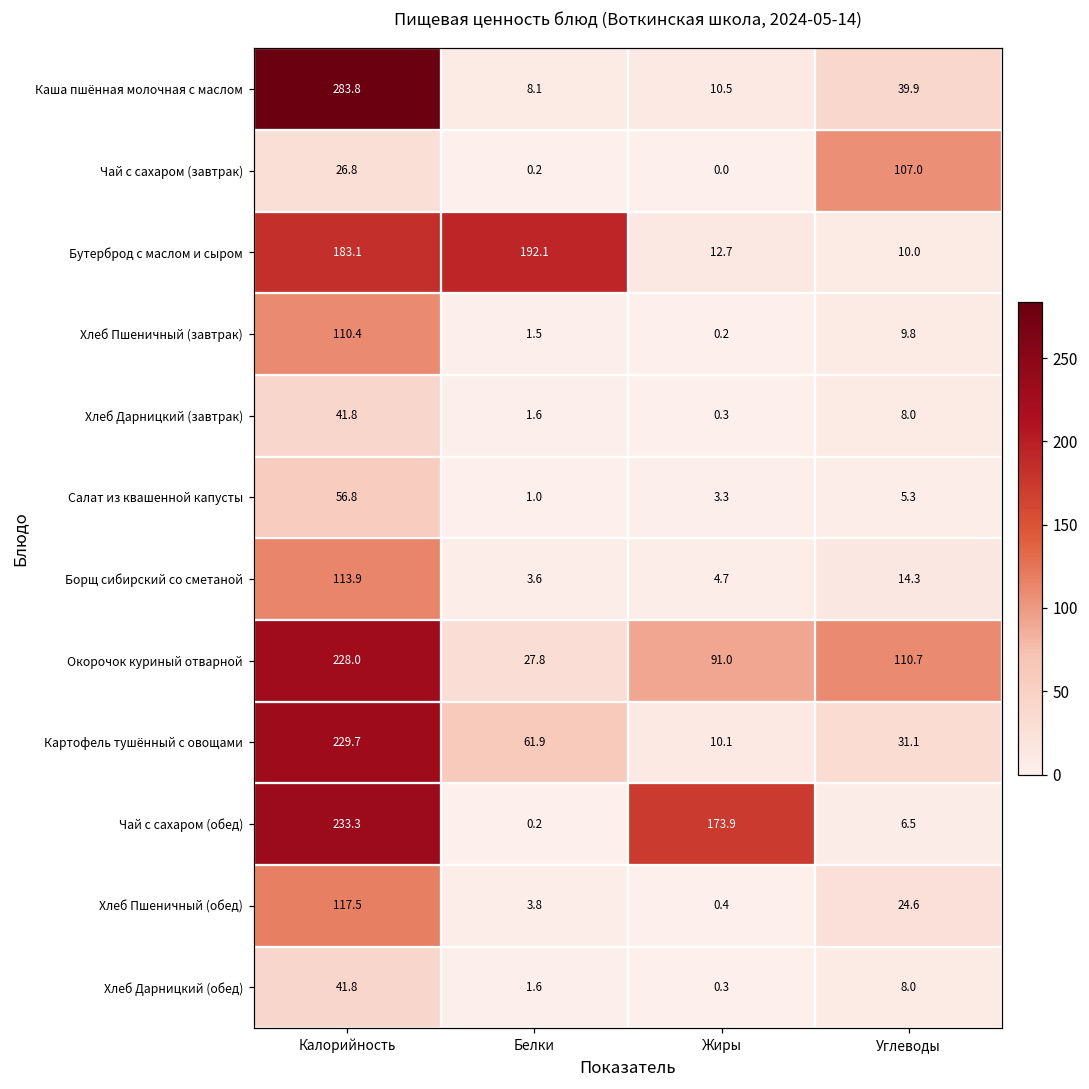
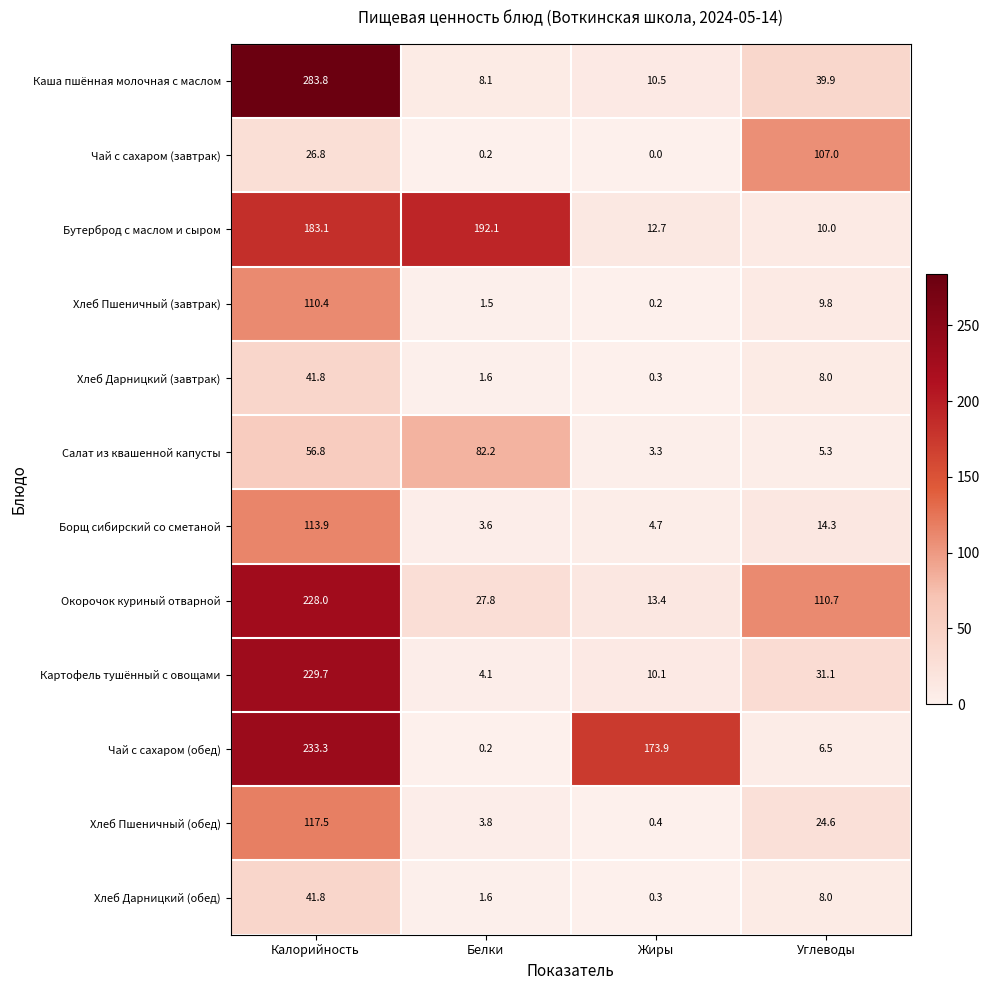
  {
    "Каша пшённая молочная с маслом": {
      "Калорийность": 283.8,
      "Белки": 8.1,
      "Жиры": 10.5,
      "Углеводы": 39.9
    },
    "Чай с сахаром (завтрак)": {
      "Калорийность": 26.8,
      "Белки": 0.2,
      "Жиры": 0.0,
      "Углеводы": 107.0
    },
    "Бутерброд с маслом и сыром": {
      "Калорийность": 183.1,
      "Белки": 192.1,
      "Жиры": 12.7,
      "Углеводы": 10.0
    },
    "Хлеб Пшеничный (завтрак)": {
      "Калорийность": 110.4,
      "Белки": 1.5,
      "Жиры": 0.2,
      "Углеводы": 9.8
    },
    "Хлеб Дарницкий (завтрак)": {
      "Калорийность": 41.8,
      "Белки": 1.6,
      "Жиры": 0.3,
      "Углеводы": 8.0
    },
    "Салат из квашенной капусты": {
      "Калорийность": 56.8,
-     "Белки": 1.0,
+     "Белки": 82.2,
      "Жиры": 3.3,
      "Углеводы": 5.3
    },
    "Борщ сибирский со сметаной": {
      "Калорийность": 113.9,
      "Белки": 3.6,
      "Жиры": 4.7,
      "Углеводы": 14.3
    },
    "Окорочок куриный отварной": {
      "Калорийность": 228.0,
      "Белки": 27.8,
-     "Жиры": 91.0,
+     "Жиры": 13.4,
      "Углеводы": 110.7
    },
    "Картофель тушённый с овощами": {
      "Калорийность": 229.7,
-     "Белки": 61.9,
+     "Белки": 4.1,
      "Жиры": 10.1,
      "Углеводы": 31.1
    },
    "Чай с сахаром (обед)": {
      "Калорийность": 233.3,
      "Белки": 0.2,
      "Жиры": 173.9,
      "Углеводы": 6.5
    },
    "Хлеб Пшеничный (обед)": {
      "Калорийность": 117.5,
      "Белки": 3.8,
      "Жиры": 0.4,
      "Углеводы": 24.6
    },
    "Хлеб Дарницкий (обед)": {
      "Калорийность": 41.8,
      "Белки": 1.6,
      "Жиры": 0.3,
      "Углеводы": 8.0
    }
  }
